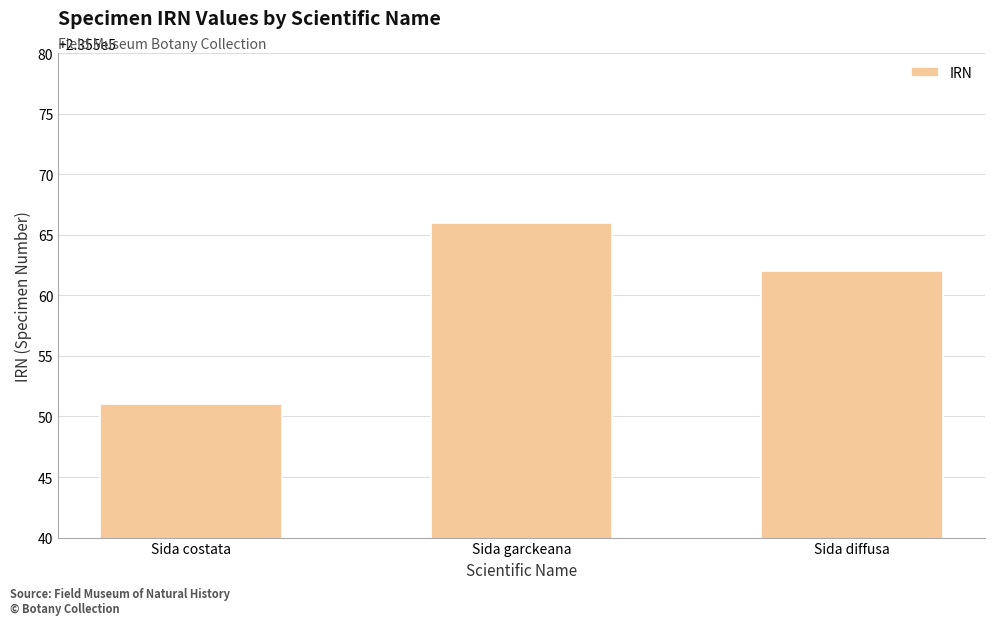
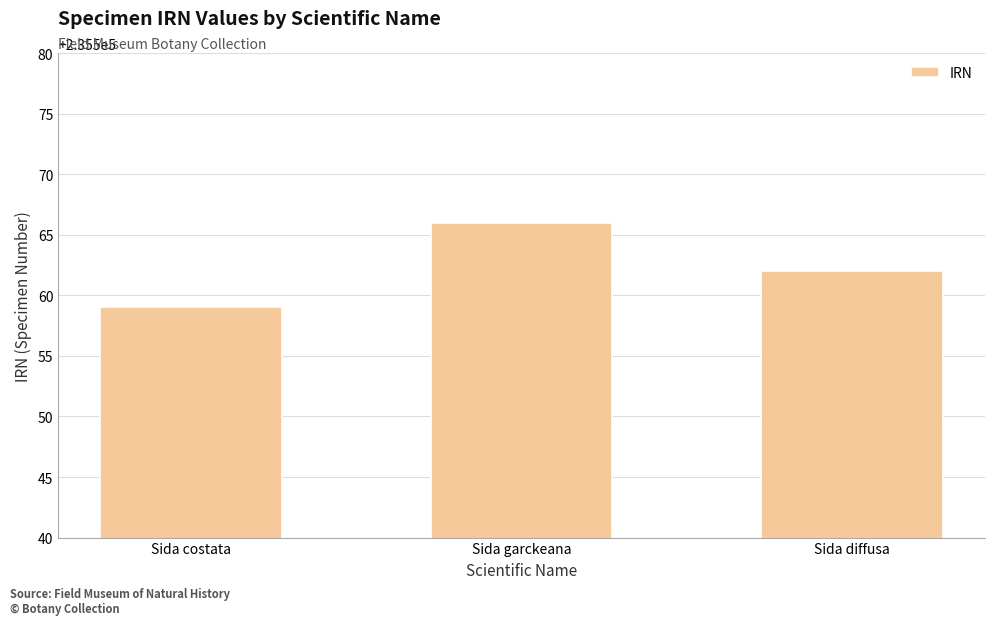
  {
-   "Sida costata": 235551,
+   "Sida costata": 235559,
    "Sida garckeana": 235566,
    "Sida diffusa": 235562
  }
